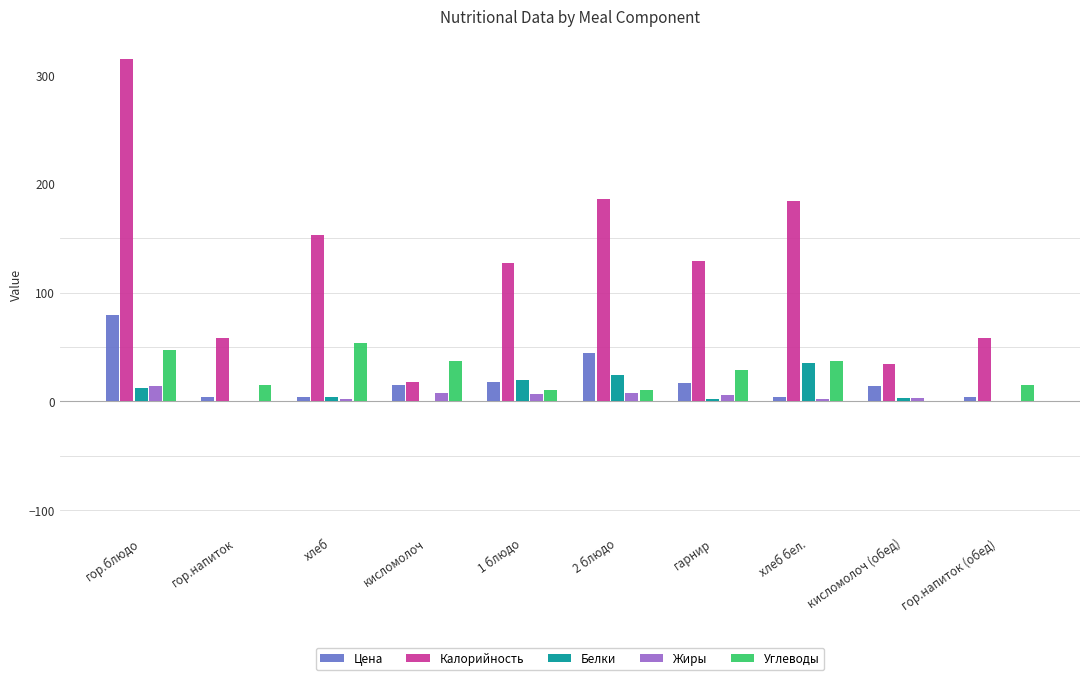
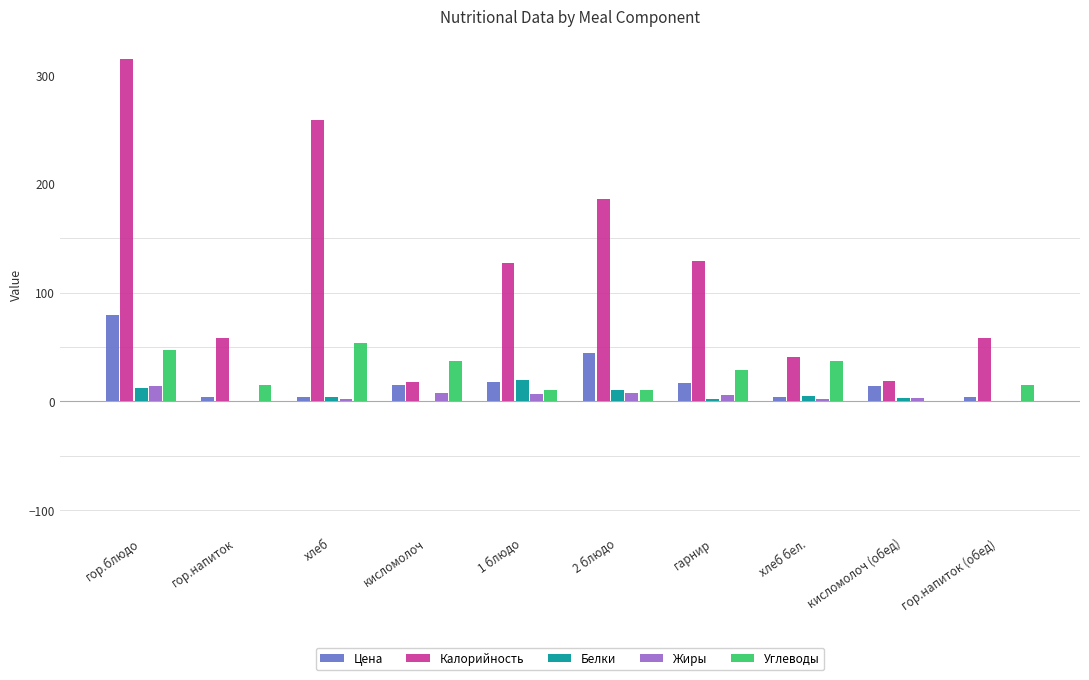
  {
    "Калорийность": {
      "гор.блюдо": 315,
      "гор.напиток": 58,
-     "хлеб": 153,
+     "хлеб": 259,
      "кисломолоч": 18,
      "1 блюдо": 127,
      "2 блюдо": 186,
      "гарнир": 129,
-     "хлеб бел.": 184,
-     "кисломолоч (обед)": 34,
+     "хлеб бел.": 41,
+     "кисломолоч (обед)": 19,
      "гор.напиток (обед)": 58
    },
    "Белки": {
      "гор.блюдо": 12,
      "гор.напиток": 0,
      "хлеб": 4,
      "кисломолоч": 0,
      "1 блюдо": 19,
-     "2 блюдо": 24,
-     "хлеб бел.": 35,
+     "2 блюдо": 10,
+     "хлеб бел.": 5,
      "кисломолоч (обед)": 3,
      "гор.напиток (обед)": 0
    },
    "Углеводы": {
      "гор.блюдо": 47,
      "гор.напиток": 15,
      "хлеб": 54,
      "кисломолоч": 37,
      "1 блюдо": 10,
      "2 блюдо": 10,
      "гарнир": 29,
      "хлеб бел.": 37,
      "кисломолоч (обед)": 0,
      "гор.напиток (обед)": 15
    }
  }
